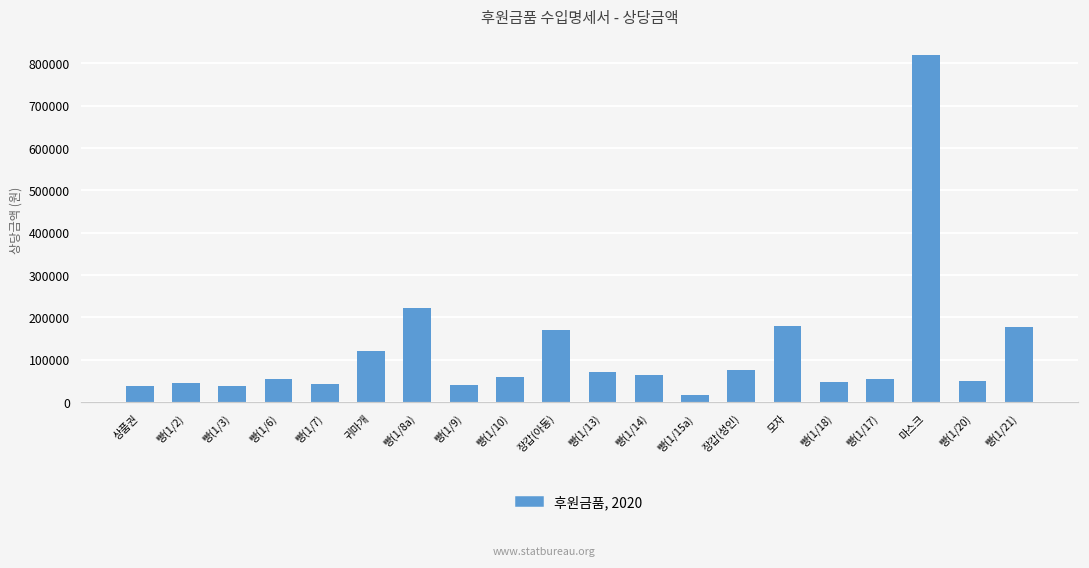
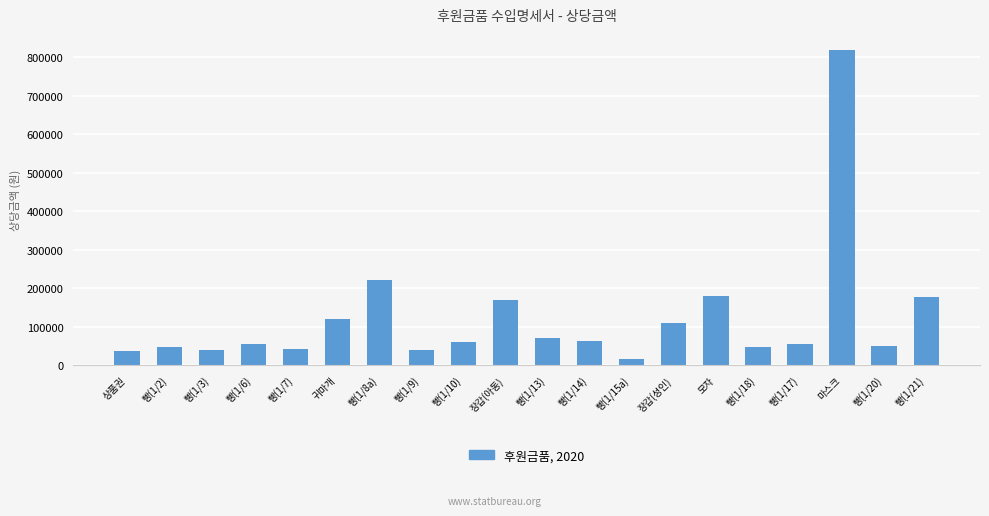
  {
    "상품권": 40000,
    "빵(1/2)": 50000,
    "빵(1/3)": 40000,
    "빵(1/6)": 50000,
    "빵(1/7)": 40000,
    "귀마개": 120000,
    "빵(1/8a)": 220000,
    "빵(1/9)": 40000,
    "빵(1/10)": 60000,
    "장갑(아동)": 170000,
    "빵(1/13)": 70000,
    "빵(1/14)": 60000,
    "빵(1/15a)": 20000,
-   "장갑(성인)": 80000,
+   "장갑(성인)": 110000,
    "모자": 180000,
    "빵(1/18)": 50000,
    "빵(1/17)": 50000,
    "마스크": 820000,
    "빵(1/20)": 50000,
    "빵(1/21)": 180000
  }
